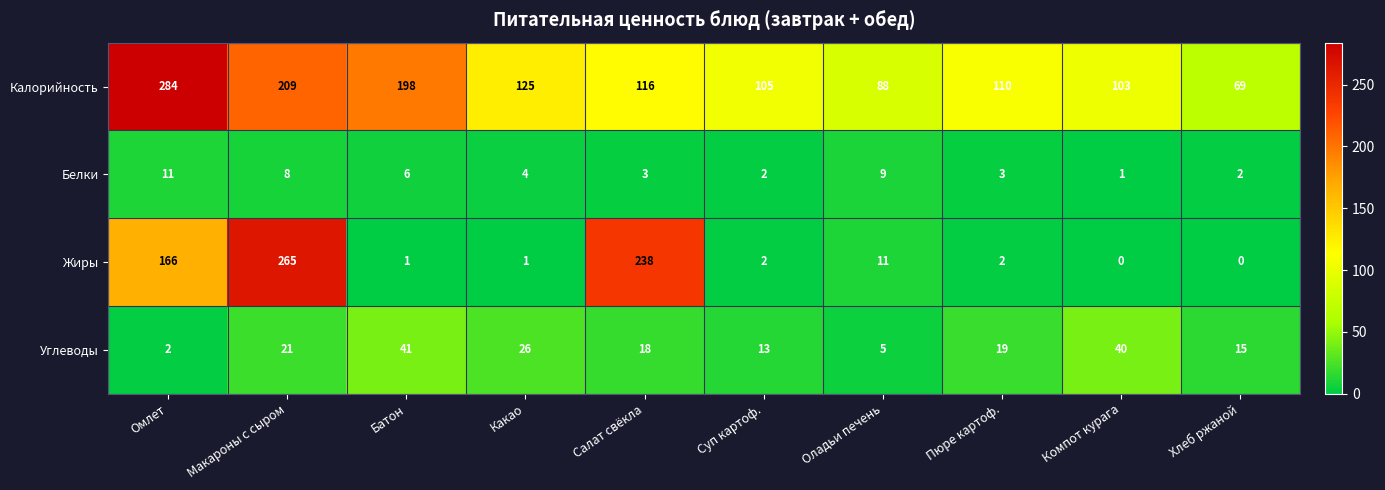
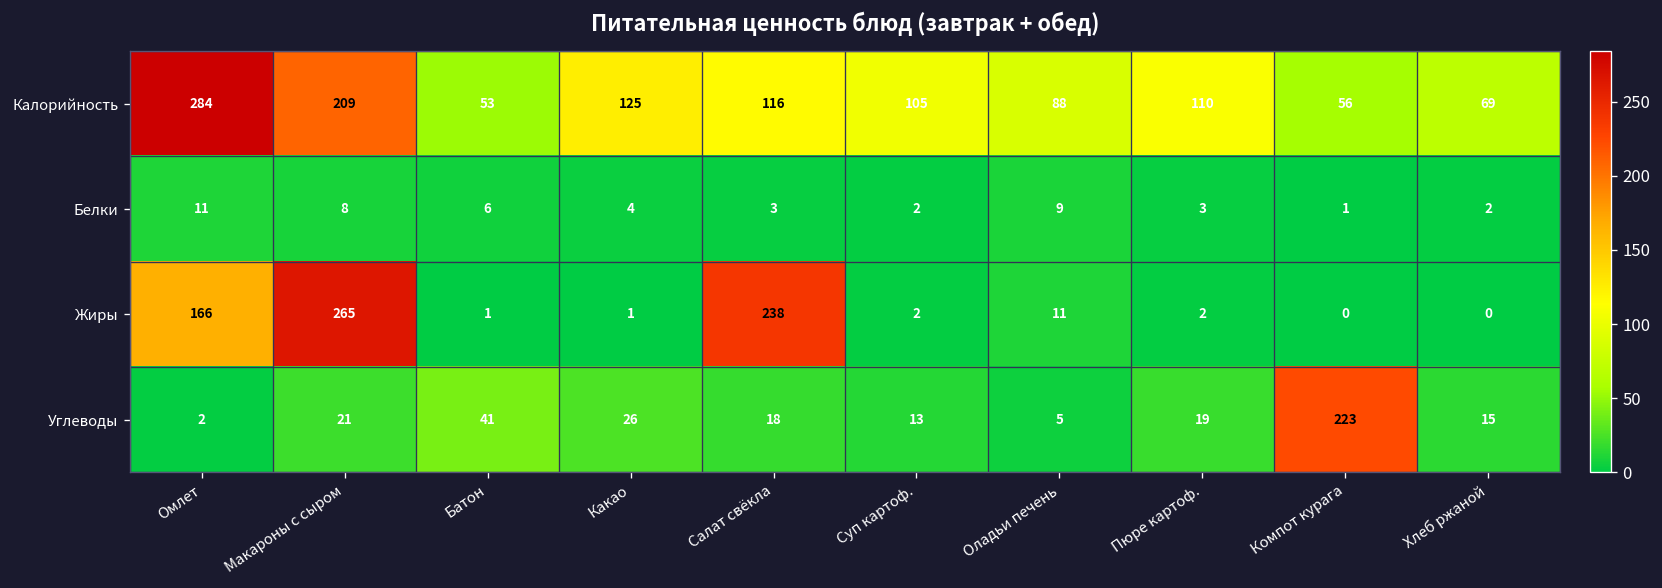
  {
    "Калорийность": {
      "Омлет": 284,
      "Макароны с сыром": 209,
-     "Батон": 198,
+     "Батон": 53,
      "Какао": 125,
      "Салат свёкла": 116,
      "Суп картоф.": 105,
      "Оладьи печень": 88,
      "Пюре картоф.": 110,
-     "Компот курага": 103,
+     "Компот курага": 56,
      "Хлеб ржаной": 69
    },
    "Белки": {
      "Омлет": 11,
      "Макароны с сыром": 8,
      "Батон": 6,
      "Какао": 4,
      "Салат свёкла": 3,
      "Суп картоф.": 2,
      "Оладьи печень": 9,
      "Пюре картоф.": 3,
      "Компот курага": 1,
      "Хлеб ржаной": 2
    },
    "Жиры": {
      "Омлет": 166,
      "Макароны с сыром": 265,
      "Батон": 1,
      "Какао": 1,
      "Салат свёкла": 238,
      "Суп картоф.": 2,
      "Оладьи печень": 11,
      "Пюре картоф.": 2,
      "Компот курага": 0,
      "Хлеб ржаной": 0
    },
    "Углеводы": {
      "Омлет": 2,
      "Макароны с сыром": 21,
      "Батон": 41,
      "Какао": 26,
      "Салат свёкла": 18,
      "Суп картоф.": 13,
      "Оладьи печень": 5,
      "Пюре картоф.": 19,
-     "Компот курага": 40,
+     "Компот курага": 223,
      "Хлеб ржаной": 15
    }
  }
